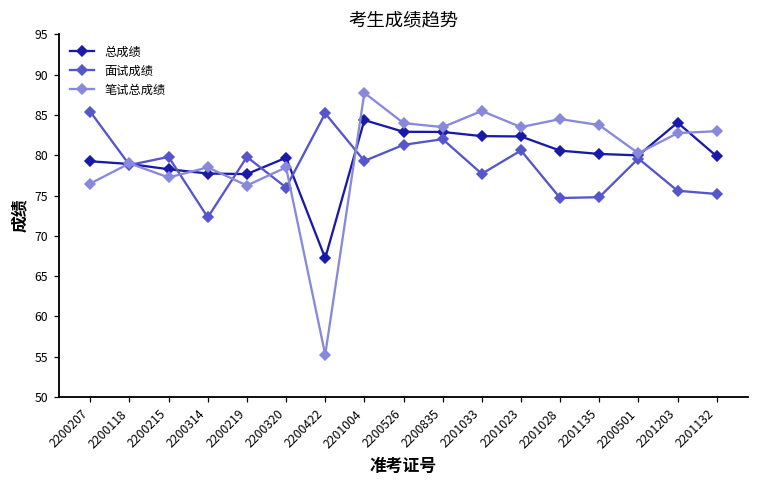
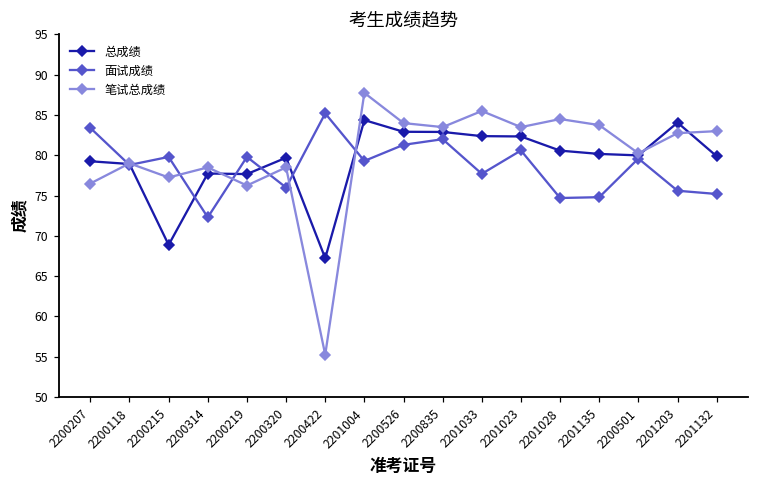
  {
    "总成绩": {
      "2200207": 79,
-     "2200215": 78,
+     "2200215": 69,
      "2200314": 78,
      "2200219": 78,
      "2200320": 80,
      "2200422": 67,
      "2201004": 84,
      "2200526": 83,
      "2200835": 83,
      "2201033": 82,
      "2201023": 82,
      "2201028": 81,
      "2201135": 80,
      "2201203": 84,
      "2201132": 80
    },
    "面试成绩": {
-     "2200207": 85,
+     "2200207": 83,
      "2200215": 80,
      "2200314": 72,
      "2200219": 80,
      "2200320": 76,
      "2200422": 85,
      "2201004": 79,
      "2200526": 81,
      "2200835": 82,
      "2201033": 78,
      "2201023": 81,
      "2201028": 75,
      "2201135": 75,
      "2200501": 80,
      "2201203": 76,
      "2201132": 75
    },
    "笔试总成绩": {
      "2200207": 77,
      "2200215": 77,
      "2200314": 79,
      "2200219": 76,
      "2200320": 79,
      "2200422": 55,
      "2201004": 88,
      "2200526": 84,
      "2200835": 84,
      "2201033": 86,
      "2201023": 84,
      "2201028": 85,
      "2201135": 84,
      "2201203": 83,
      "2201132": 83
    }
  }
